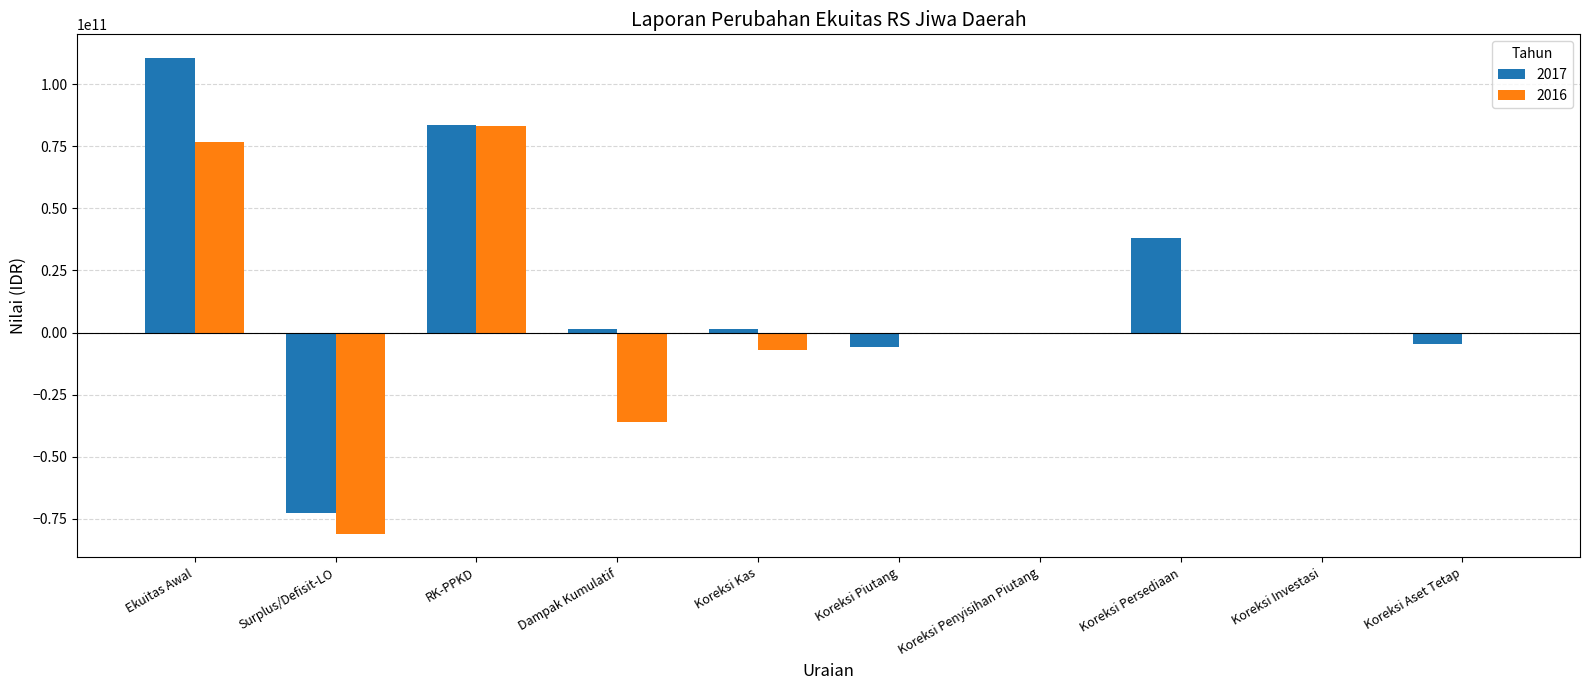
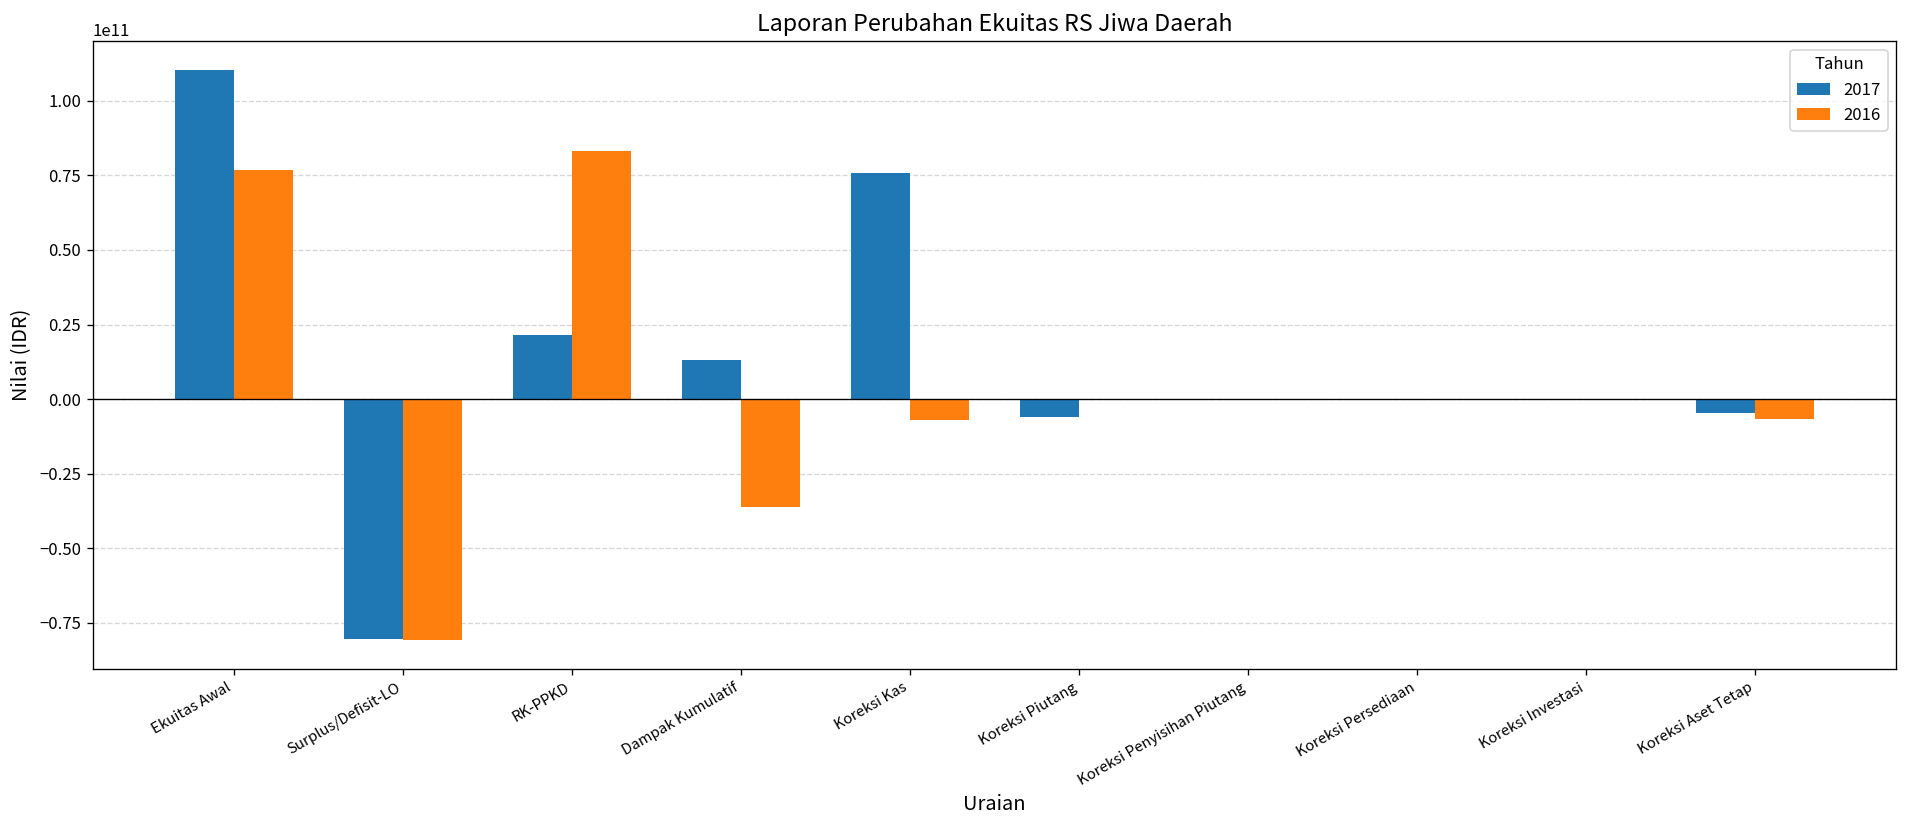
  {
    "2017": {
      "Ekuitas Awal": 110000000000,
-     "Surplus/Defisit-LO": -73000000000,
-     "RK-PPKD": 83000000000,
-     "Dampak Kumulatif": 1000000000,
-     "Koreksi Kas": 1000000000,
+     "Surplus/Defisit-LO": -80000000000,
+     "RK-PPKD": 21000000000,
+     "Dampak Kumulatif": 13000000000,
+     "Koreksi Kas": 76000000000,
      "Koreksi Piutang": -6000000000,
      "Koreksi Penyisihan Piutang": 0,
-     "Koreksi Persediaan": 38000000000,
+     "Koreksi Persediaan": 0,
      "Koreksi Investasi": 0,
      "Koreksi Aset Tetap": -5000000000
    },
    "2016": {
      "Ekuitas Awal": 77000000000,
      "Surplus/Defisit-LO": -81000000000,
      "RK-PPKD": 83000000000,
      "Dampak Kumulatif": -36000000000,
      "Koreksi Kas": -7000000000,
      "Koreksi Piutang": 0,
      "Koreksi Penyisihan Piutang": 0,
      "Koreksi Persediaan": 0,
      "Koreksi Investasi": 0,
-     "Koreksi Aset Tetap": 0
+     "Koreksi Aset Tetap": -7000000000
    }
  }
